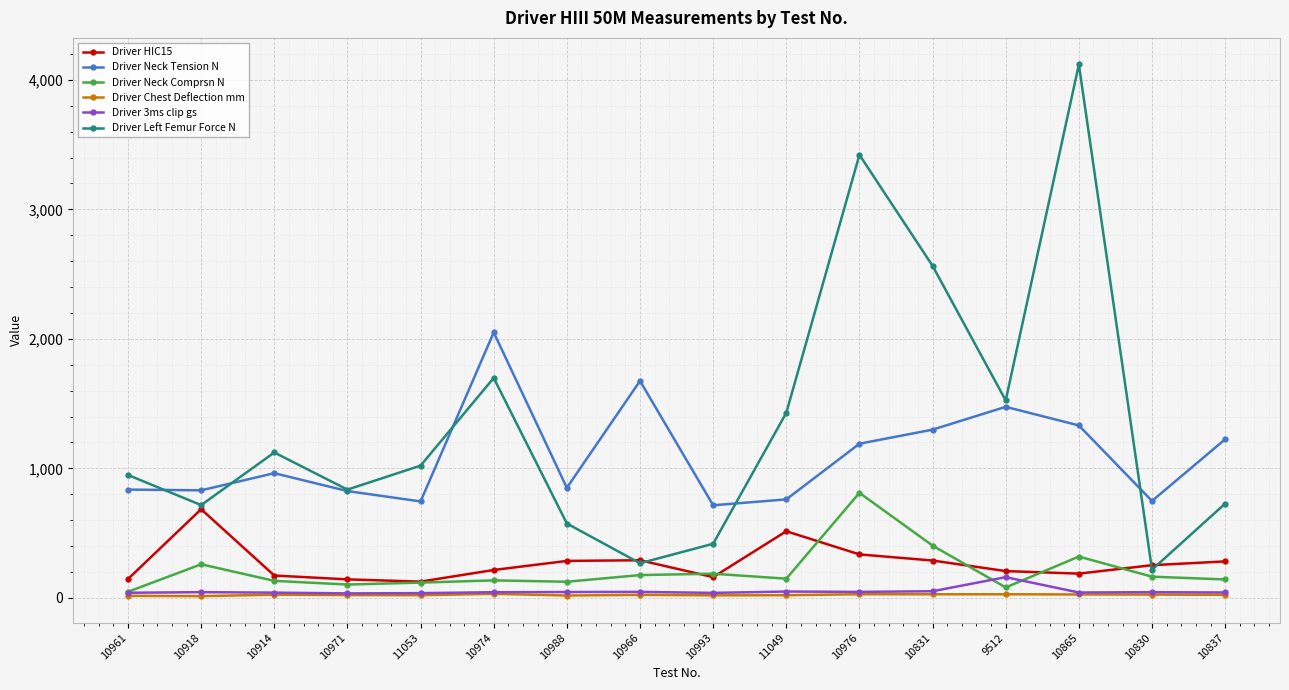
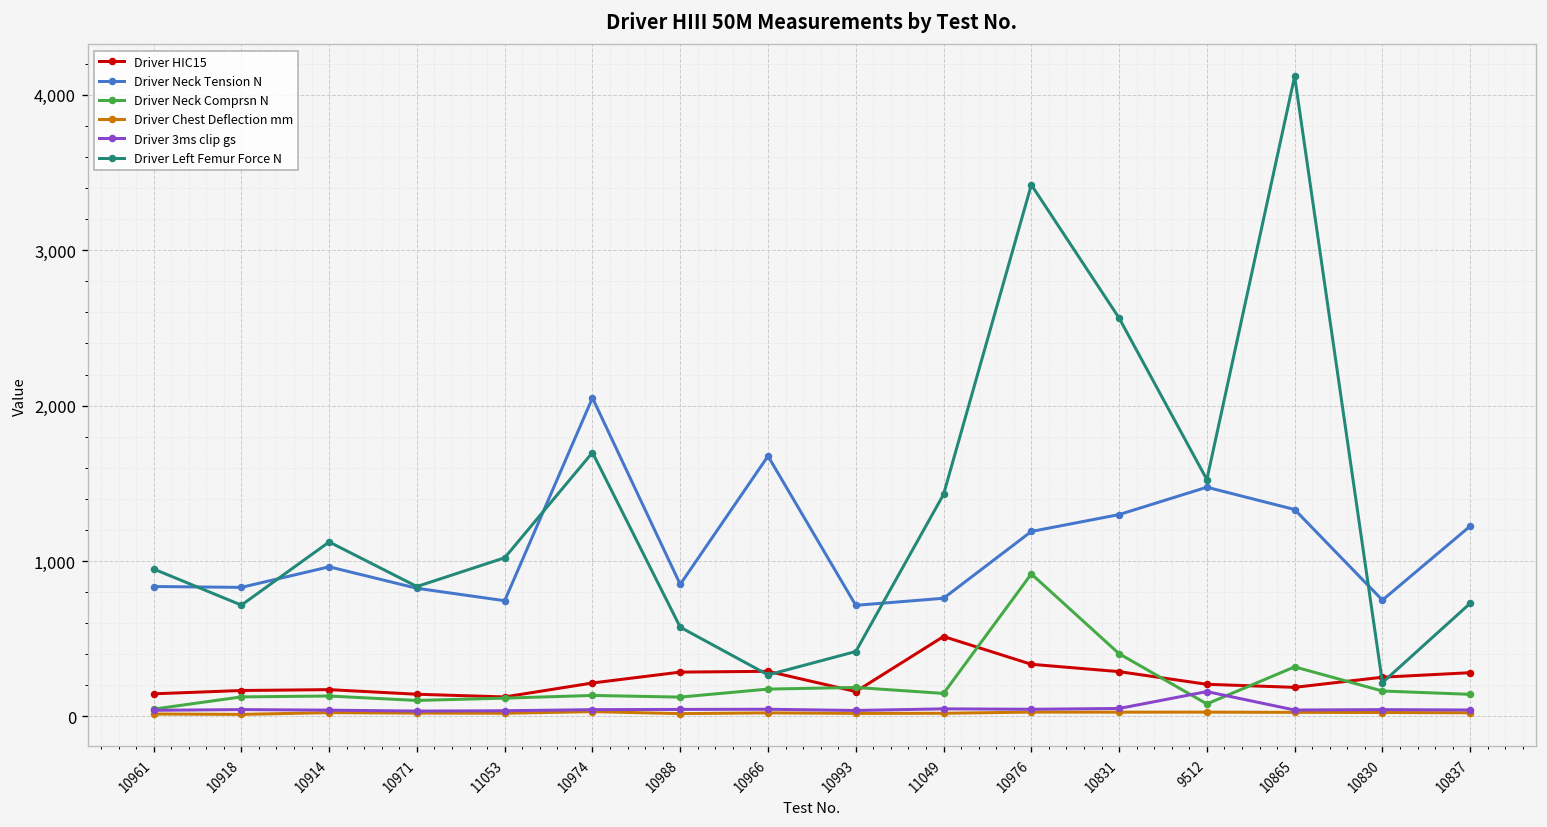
  {
    "Driver HIC15": {
      "10961": "150",
-     "10918": "680",
+     "10918": "170",
      "10914": "170",
      "10971": "140",
      "10974": "220",
      "10988": "290",
      "10966": "290",
      "10993": "160",
      "11049": "510",
      "10976": "340",
      "10831": "290",
      "9512": "210",
      "10865": "190",
      "10830": "250",
      "10837": "280"
    },
    "Driver Neck Tension N": {
      "10961": "840",
      "10918": "830",
      "10914": "960",
      "11053": "740",
      "10974": "2,050",
      "10988": "850",
      "10966": "1,680",
      "10993": "710",
      "11049": "760",
      "10976": "1,190",
      "10831": "1,300",
      "9512": "1,470",
      "10865": "1,330",
      "10830": "750",
      "10837": "1,220"
    },
    "Driver Neck Comprsn N": {
-     "10918": "260",
+     "10918": "130",
      "10914": "130",
      "10971": "100",
      "10974": "130",
      "10988": "120",
      "10966": "180",
      "10993": "190",
      "11049": "150",
-     "10976": "810",
+     "10976": "920",
      "10831": "400",
      "9512": "80",
      "10865": "320",
      "10830": "160",
      "10837": "140"
    },
    "Driver Chest Deflection mm": {
      "10961": "20",
      "10918": "10",
      "10988": "20",
      "10966": "20",
      "11049": "20",
      "10831": "30",
      "9512": "30"
    },
    "Driver 3ms clip gs": {
      "10918": "40",
      "10988": "40",
      "10966": "50",
      "11049": "50",
      "10831": "50",
      "9512": "160"
    },
    "Driver Left Femur Force N": {
      "10961": "950",
      "10918": "720",
      "10914": "1,120",
      "11053": "1,020",
      "10974": "1,700",
      "10988": "570",
      "10966": "270",
      "10993": "420",
      "11049": "1,430",
      "10976": "3,420",
      "10831": "2,560",
      "9512": "1,520",
      "10865": "4,120",
      "10830": "220",
      "10837": "730"
    }
  }
